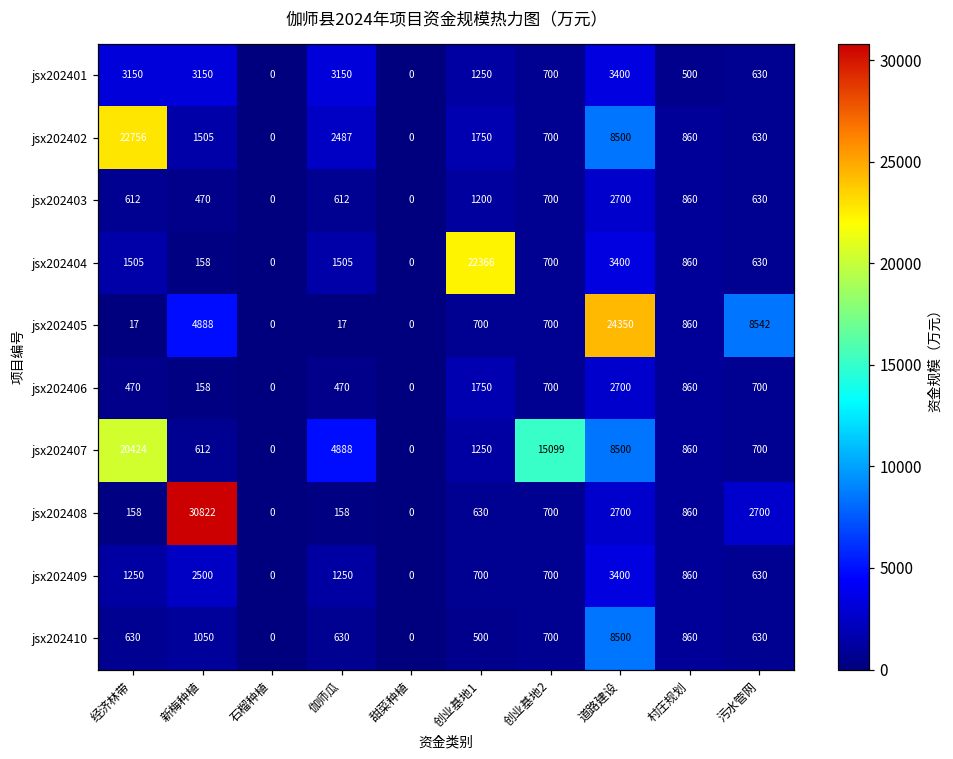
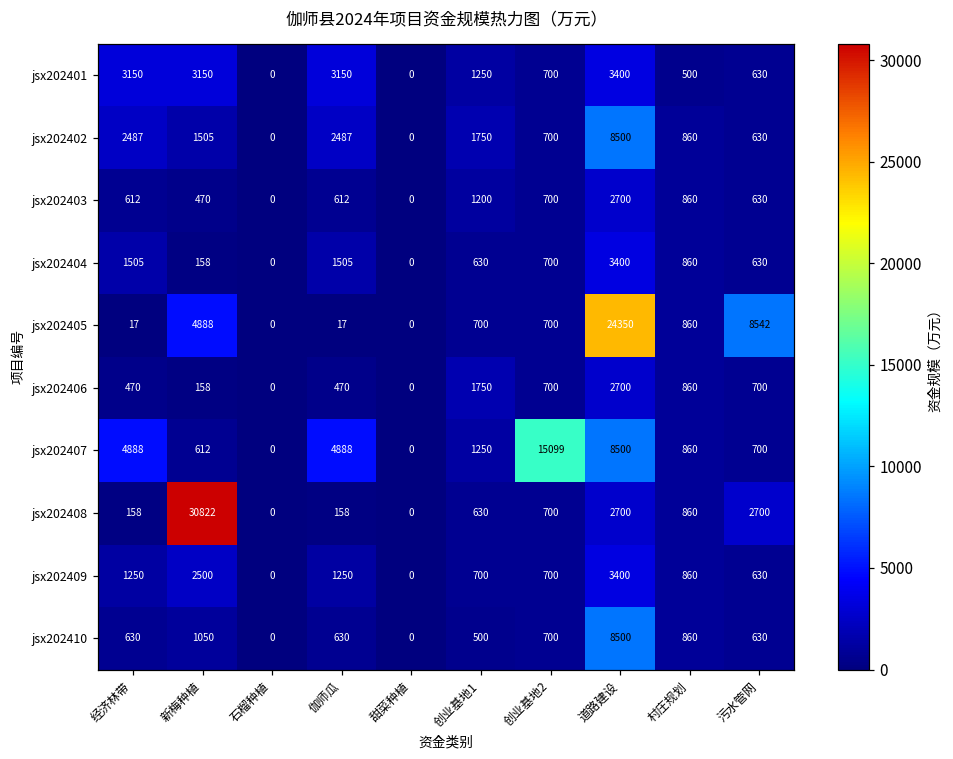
  {
    "jsx202401": {
      "经济林带": 3150,
      "新梅种植": 3150,
      "石榴种植": 0,
      "伽师瓜": 3150,
      "甜菜种植": 0,
      "创业基地1": 1250,
      "创业基地2": 700,
      "道路建设": 3400,
      "村庄规划": 500,
      "污水管网": 630
    },
    "jsx202402": {
-     "经济林带": 22756,
+     "经济林带": 2487,
      "新梅种植": 1505,
      "石榴种植": 0,
      "伽师瓜": 2487,
      "甜菜种植": 0,
      "创业基地1": 1750,
      "创业基地2": 700,
      "道路建设": 8500,
      "村庄规划": 860,
      "污水管网": 630
    },
    "jsx202403": {
      "经济林带": 612,
      "新梅种植": 470,
      "石榴种植": 0,
      "伽师瓜": 612,
      "甜菜种植": 0,
      "创业基地1": 1200,
      "创业基地2": 700,
      "道路建设": 2700,
      "村庄规划": 860,
      "污水管网": 630
    },
    "jsx202404": {
      "经济林带": 1505,
      "新梅种植": 158,
      "石榴种植": 0,
      "伽师瓜": 1505,
      "甜菜种植": 0,
-     "创业基地1": 22366,
+     "创业基地1": 630,
      "创业基地2": 700,
      "道路建设": 3400,
      "村庄规划": 860,
      "污水管网": 630
    },
    "jsx202405": {
      "经济林带": 17,
      "新梅种植": 4888,
      "石榴种植": 0,
      "伽师瓜": 17,
      "甜菜种植": 0,
      "创业基地1": 700,
      "创业基地2": 700,
      "道路建设": 24350,
      "村庄规划": 860,
      "污水管网": 8542
    },
    "jsx202406": {
      "经济林带": 470,
      "新梅种植": 158,
      "石榴种植": 0,
      "伽师瓜": 470,
      "甜菜种植": 0,
      "创业基地1": 1750,
      "创业基地2": 700,
      "道路建设": 2700,
      "村庄规划": 860,
      "污水管网": 700
    },
    "jsx202407": {
-     "经济林带": 20424,
+     "经济林带": 4888,
      "新梅种植": 612,
      "石榴种植": 0,
      "伽师瓜": 4888,
      "甜菜种植": 0,
      "创业基地1": 1250,
      "创业基地2": 15099,
      "道路建设": 8500,
      "村庄规划": 860,
      "污水管网": 700
    },
    "jsx202408": {
      "经济林带": 158,
      "新梅种植": 30822,
      "石榴种植": 0,
      "伽师瓜": 158,
      "甜菜种植": 0,
      "创业基地1": 630,
      "创业基地2": 700,
      "道路建设": 2700,
      "村庄规划": 860,
      "污水管网": 2700
    },
    "jsx202409": {
      "经济林带": 1250,
      "新梅种植": 2500,
      "石榴种植": 0,
      "伽师瓜": 1250,
      "甜菜种植": 0,
      "创业基地1": 700,
      "创业基地2": 700,
      "道路建设": 3400,
      "村庄规划": 860,
      "污水管网": 630
    },
    "jsx202410": {
      "经济林带": 630,
      "新梅种植": 1050,
      "石榴种植": 0,
      "伽师瓜": 630,
      "甜菜种植": 0,
      "创业基地1": 500,
      "创业基地2": 700,
      "道路建设": 8500,
      "村庄规划": 860,
      "污水管网": 630
    }
  }
